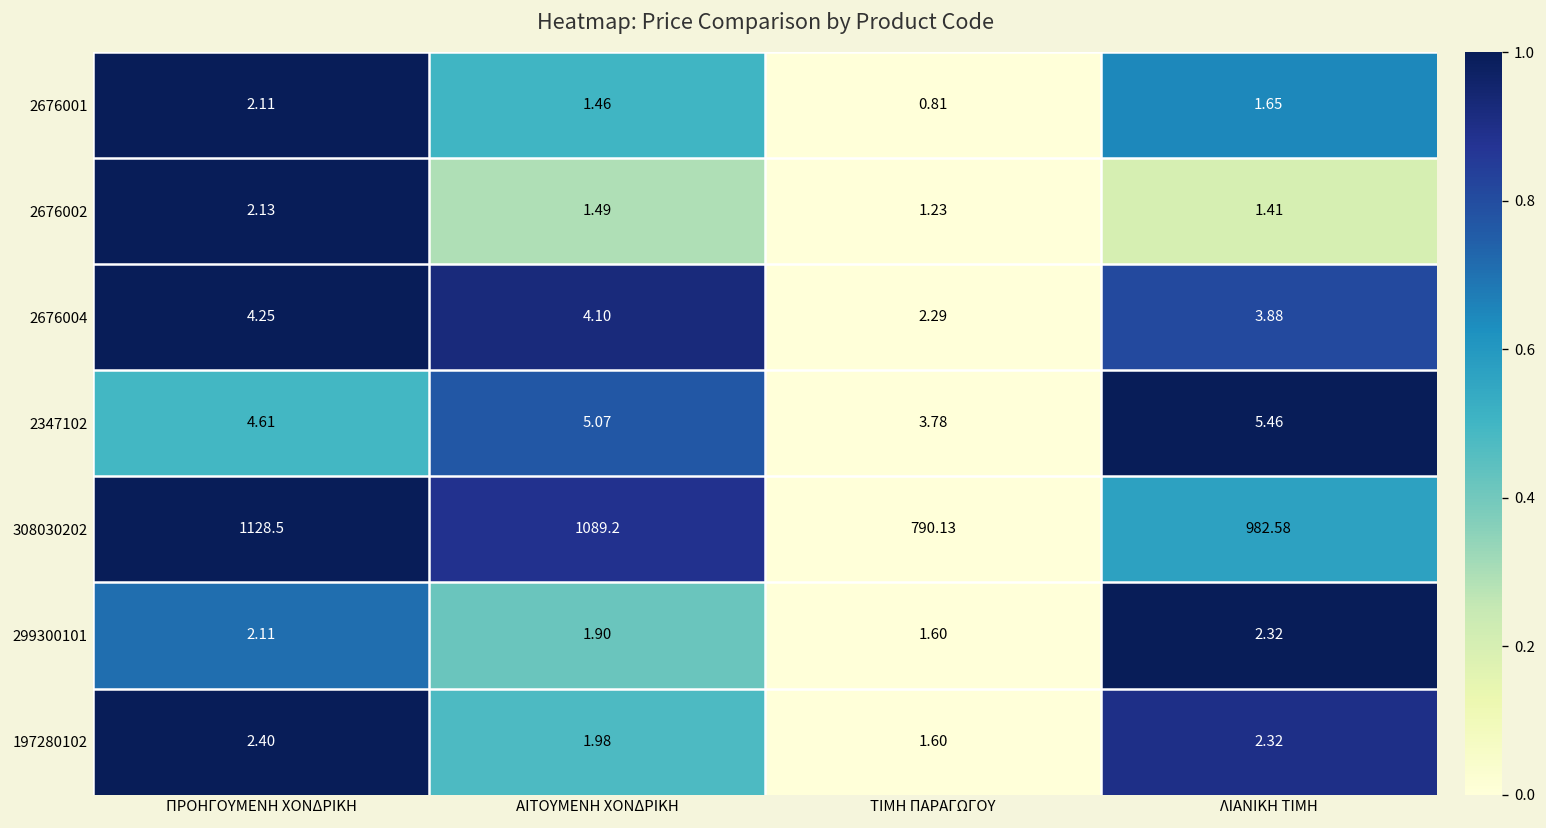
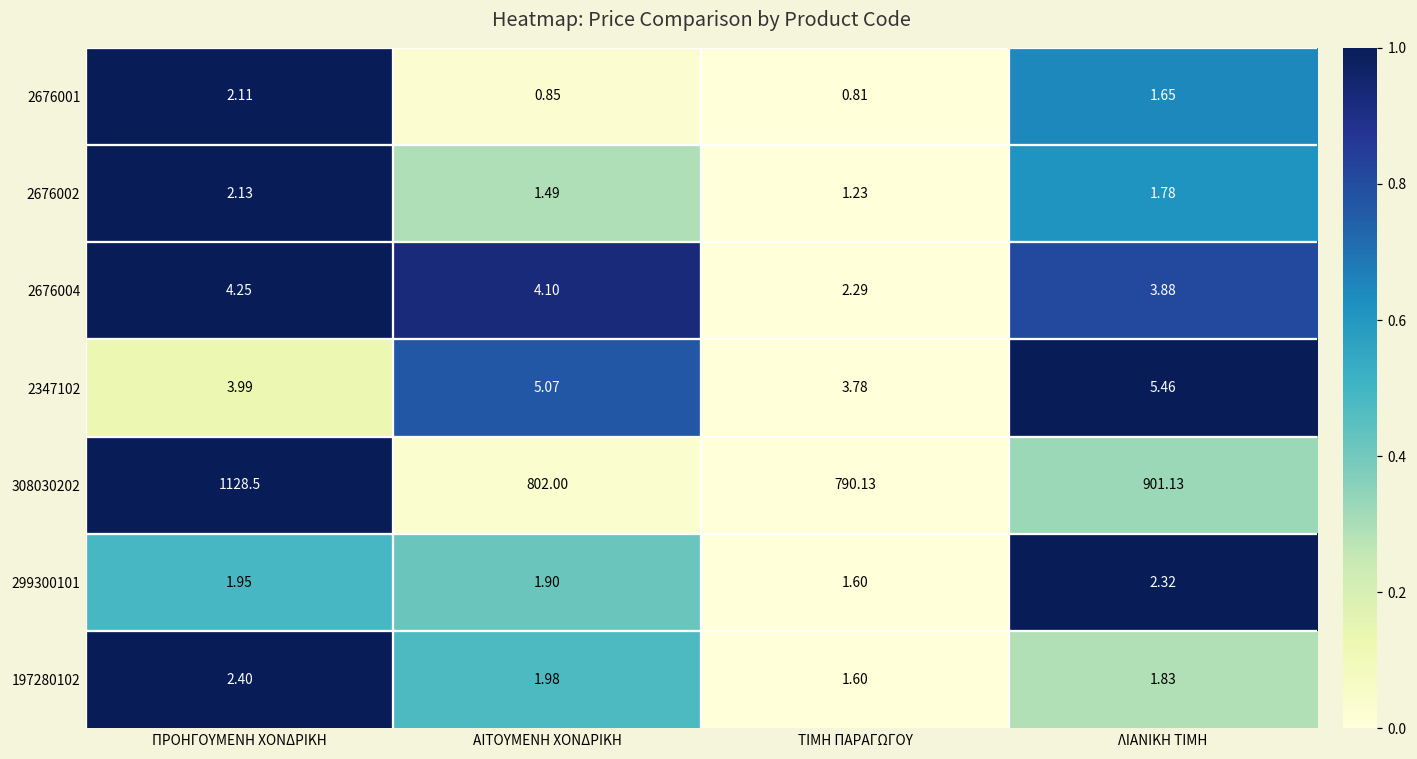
  {
    "2676001": {
      "ΠΡΟΗΓΟΥΜΕΝΗ ΧΟΝΔΡΙΚΗ": 2.11,
-     "ΑΙΤΟΥΜΕΝΗ ΧΟΝΔΡΙΚΗ": 1.46,
+     "ΑΙΤΟΥΜΕΝΗ ΧΟΝΔΡΙΚΗ": 0.85,
      "ΤΙΜΗ ΠΑΡΑΓΩΓΟΥ": 0.81,
      "ΛΙΑΝΙΚΗ ΤΙΜΗ": 1.65
    },
    "2676002": {
      "ΠΡΟΗΓΟΥΜΕΝΗ ΧΟΝΔΡΙΚΗ": 2.13,
      "ΑΙΤΟΥΜΕΝΗ ΧΟΝΔΡΙΚΗ": 1.49,
      "ΤΙΜΗ ΠΑΡΑΓΩΓΟΥ": 1.23,
-     "ΛΙΑΝΙΚΗ ΤΙΜΗ": 1.41
+     "ΛΙΑΝΙΚΗ ΤΙΜΗ": 1.78
    },
    "2676004": {
      "ΠΡΟΗΓΟΥΜΕΝΗ ΧΟΝΔΡΙΚΗ": 4.25,
      "ΑΙΤΟΥΜΕΝΗ ΧΟΝΔΡΙΚΗ": 4.10,
      "ΤΙΜΗ ΠΑΡΑΓΩΓΟΥ": 2.29,
      "ΛΙΑΝΙΚΗ ΤΙΜΗ": 3.88
    },
    "2347102": {
-     "ΠΡΟΗΓΟΥΜΕΝΗ ΧΟΝΔΡΙΚΗ": 4.61,
+     "ΠΡΟΗΓΟΥΜΕΝΗ ΧΟΝΔΡΙΚΗ": 3.99,
      "ΑΙΤΟΥΜΕΝΗ ΧΟΝΔΡΙΚΗ": 5.07,
      "ΤΙΜΗ ΠΑΡΑΓΩΓΟΥ": 3.78,
      "ΛΙΑΝΙΚΗ ΤΙΜΗ": 5.46
    },
    "308030202": {
      "ΠΡΟΗΓΟΥΜΕΝΗ ΧΟΝΔΡΙΚΗ": 1128.5,
-     "ΑΙΤΟΥΜΕΝΗ ΧΟΝΔΡΙΚΗ": 1089.2,
+     "ΑΙΤΟΥΜΕΝΗ ΧΟΝΔΡΙΚΗ": 802.00,
      "ΤΙΜΗ ΠΑΡΑΓΩΓΟΥ": 790.13,
-     "ΛΙΑΝΙΚΗ ΤΙΜΗ": 982.58
+     "ΛΙΑΝΙΚΗ ΤΙΜΗ": 901.13
    },
    "299300101": {
-     "ΠΡΟΗΓΟΥΜΕΝΗ ΧΟΝΔΡΙΚΗ": 2.11,
+     "ΠΡΟΗΓΟΥΜΕΝΗ ΧΟΝΔΡΙΚΗ": 1.95,
      "ΑΙΤΟΥΜΕΝΗ ΧΟΝΔΡΙΚΗ": 1.90,
      "ΤΙΜΗ ΠΑΡΑΓΩΓΟΥ": 1.60,
      "ΛΙΑΝΙΚΗ ΤΙΜΗ": 2.32
    },
    "197280102": {
      "ΠΡΟΗΓΟΥΜΕΝΗ ΧΟΝΔΡΙΚΗ": 2.40,
      "ΑΙΤΟΥΜΕΝΗ ΧΟΝΔΡΙΚΗ": 1.98,
      "ΤΙΜΗ ΠΑΡΑΓΩΓΟΥ": 1.60,
-     "ΛΙΑΝΙΚΗ ΤΙΜΗ": 2.32
+     "ΛΙΑΝΙΚΗ ΤΙΜΗ": 1.83
    }
  }
